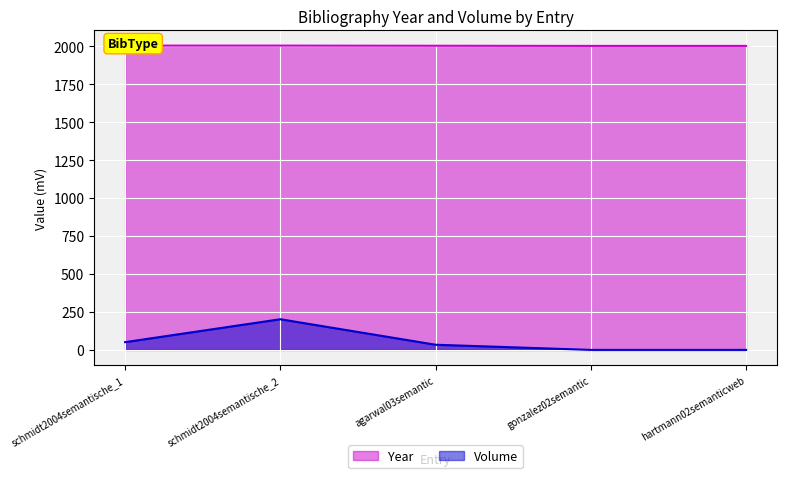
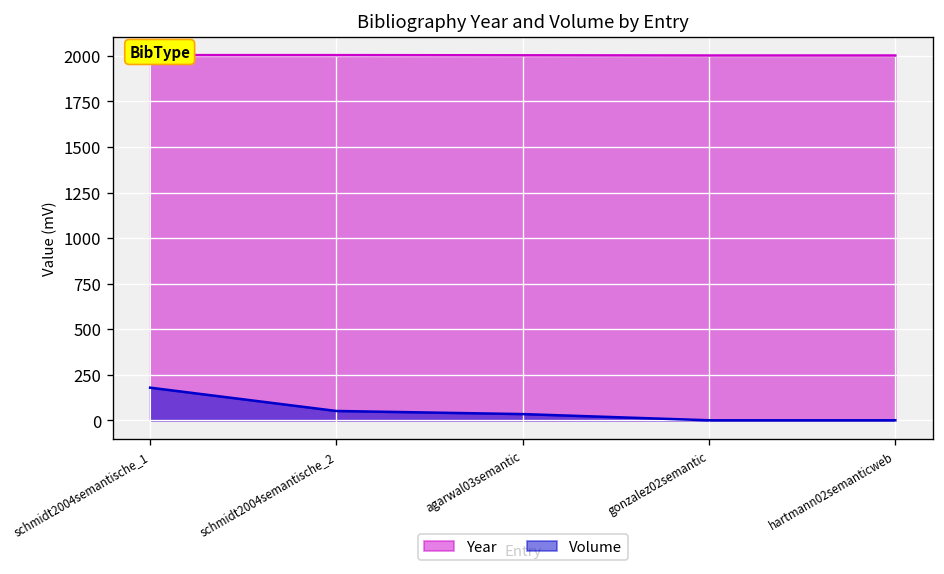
  {
    "Year": {
      "schmidt2004semantische_2": 2000,
      "agarwal03semantic": 2000,
      "gonzalez02semantic": 2000,
      "hartmann02semanticweb": 2000
    },
    "Volume": {
-     "schmidt2004semantische_1": 50,
-     "schmidt2004semantische_2": 200,
+     "schmidt2004semantische_1": 180,
+     "schmidt2004semantische_2": 50,
      "agarwal03semantic": 30,
      "gonzalez02semantic": 0,
      "hartmann02semanticweb": 0
    }
  }
